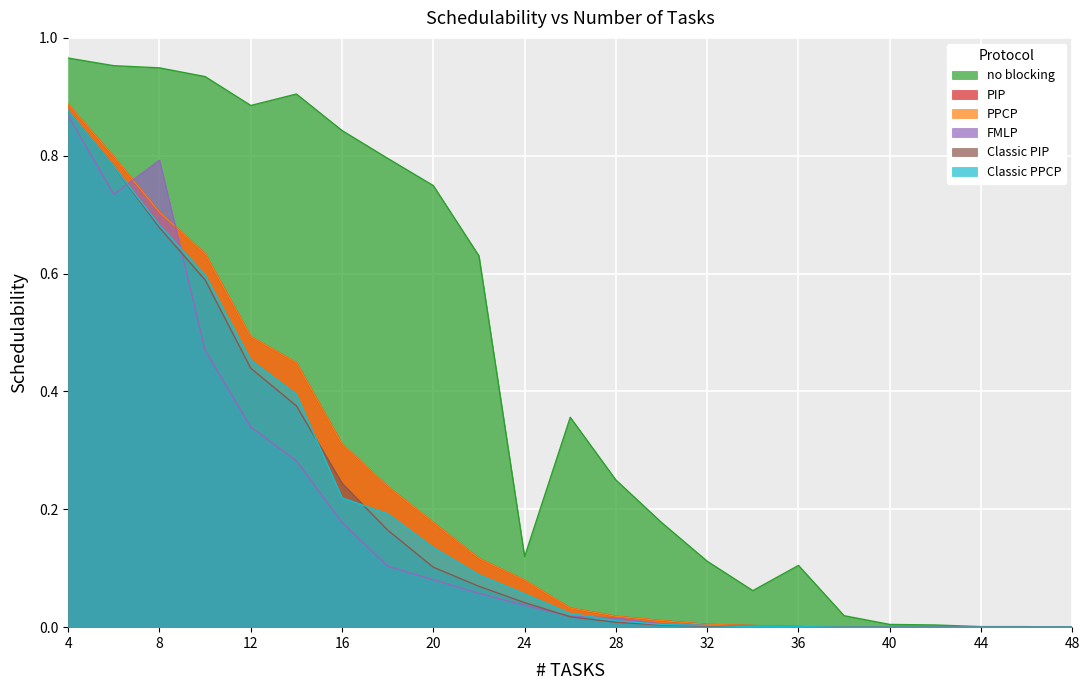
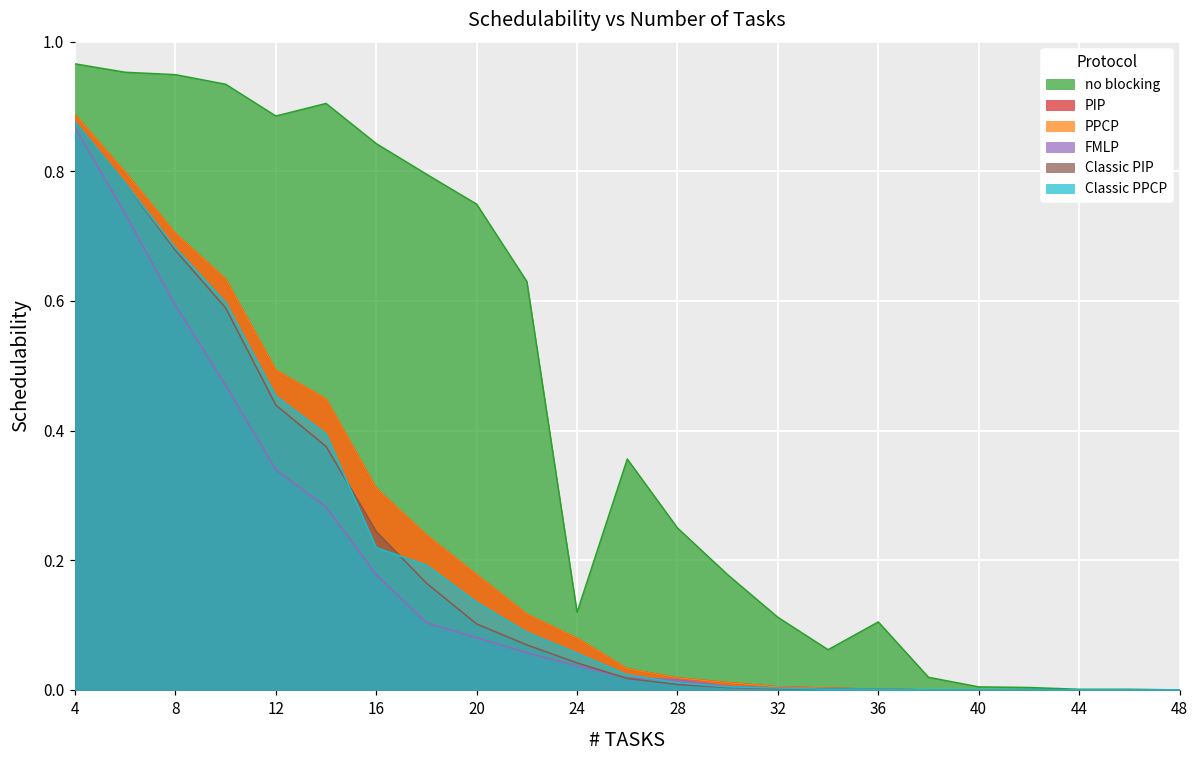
  {
    "no blocking": {
      "4": 0.97,
      "8": 0.95,
      "12": 0.89,
      "16": 0.84,
      "20": 0.75,
      "24": 0.12,
      "28": 0.25,
      "32": 0.11,
      "36": 0.10,
      "40": 0.00
    },
    "PPCP": {
      "4": 0.89,
      "8": 0.70,
      "12": 0.49,
      "16": 0.31,
      "20": 0.18,
      "24": 0.08
    },
    "FMLP": {
      "4": 0.87,
-     "8": 0.79,
+     "8": 0.59,
      "12": 0.34,
      "16": 0.18,
      "20": 0.08,
      "24": 0.04
    },
    "Classic PIP": {
      "12": 0.44,
      "16": 0.24,
      "20": 0.10,
      "24": 0.04
    },
    "Classic PPCP": {
      "12": 0.45,
      "16": 0.22,
      "20": 0.14,
      "24": 0.06
    }
  }
